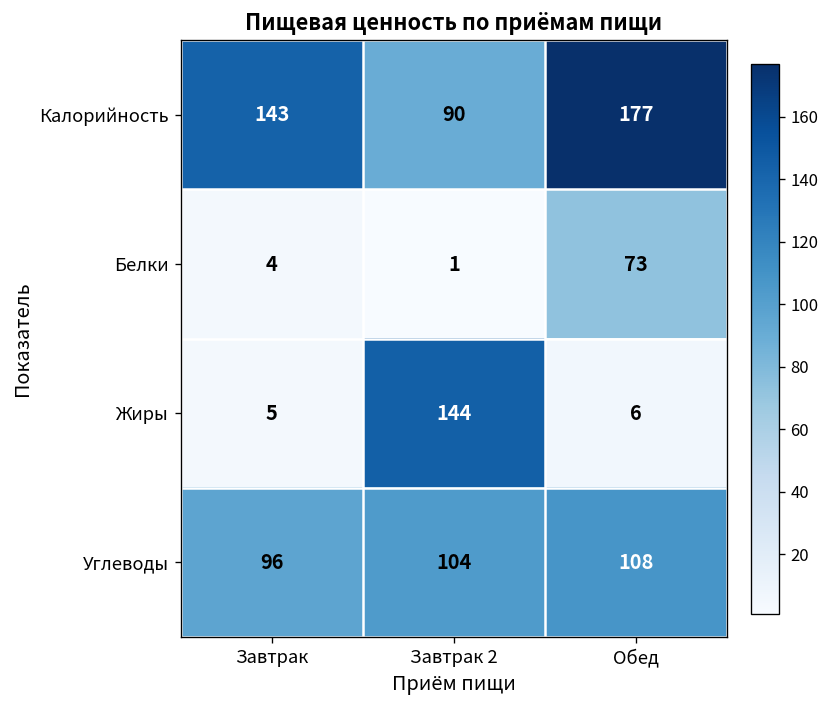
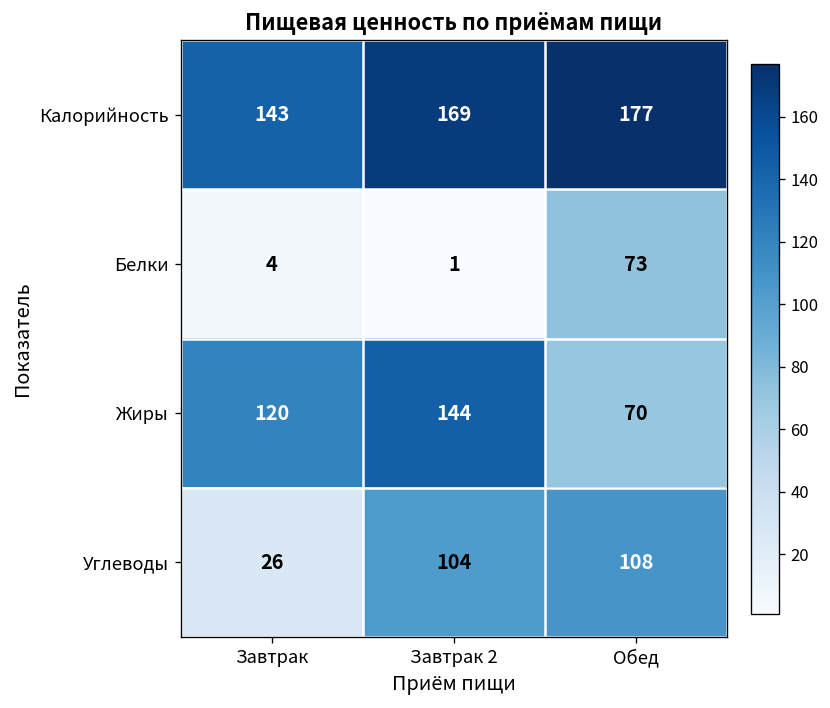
  {
    "Калорийность": {
      "Завтрак": 143,
-     "Завтрак 2": 90,
+     "Завтрак 2": 169,
      "Обед": 177
    },
    "Белки": {
      "Завтрак": 4,
      "Завтрак 2": 1,
      "Обед": 73
    },
    "Жиры": {
-     "Завтрак": 5,
+     "Завтрак": 120,
      "Завтрак 2": 144,
-     "Обед": 6
+     "Обед": 70
    },
    "Углеводы": {
-     "Завтрак": 96,
+     "Завтрак": 26,
      "Завтрак 2": 104,
      "Обед": 108
    }
  }
